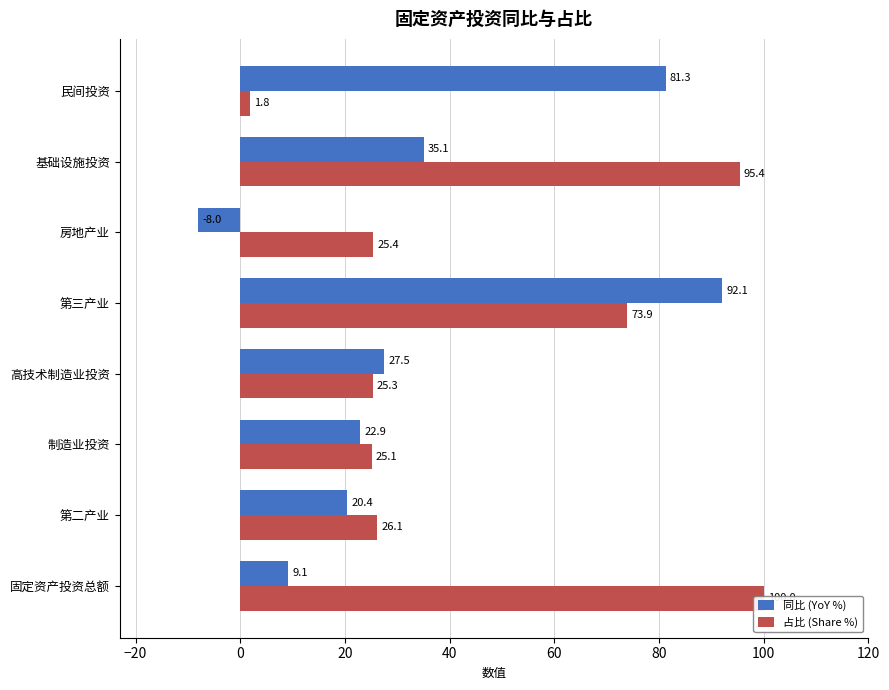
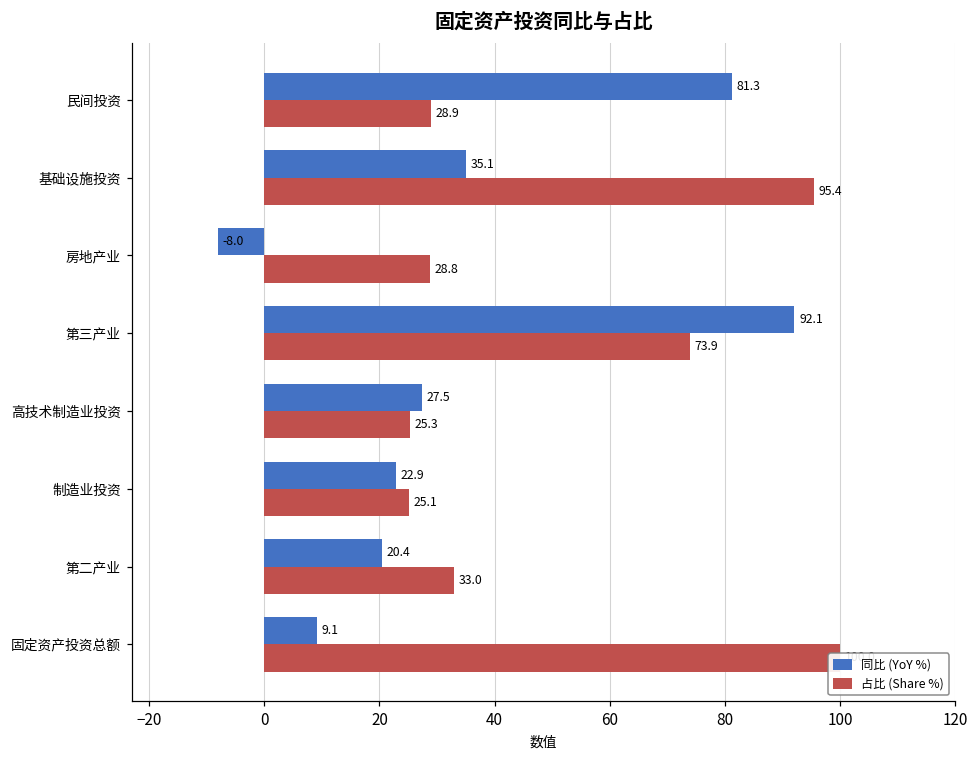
  {
    "同比 (YoY %)": {
      "民间投资": 81.3,
      "基础设施投资": 35.1,
      "房地产业": -8.0,
      "第三产业": 92.1,
      "高技术制造业投资": 27.5,
      "制造业投资": 22.9,
      "第二产业": 20.4,
      "固定资产投资总额": 9.1
    },
    "占比 (Share %)": {
-     "民间投资": 1.8,
+     "民间投资": 28.9,
      "基础设施投资": 95.4,
-     "房地产业": 25.4,
+     "房地产业": 28.8,
      "第三产业": 73.9,
      "高技术制造业投资": 25.3,
      "制造业投资": 25.1,
-     "第二产业": 26.1
+     "第二产业": 33.0
    }
  }
